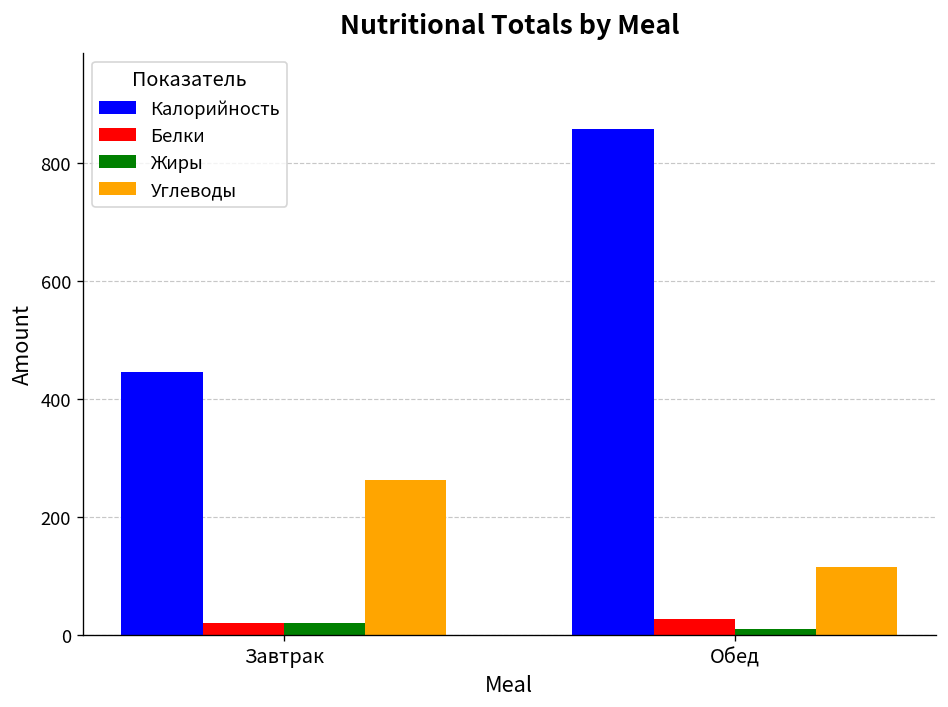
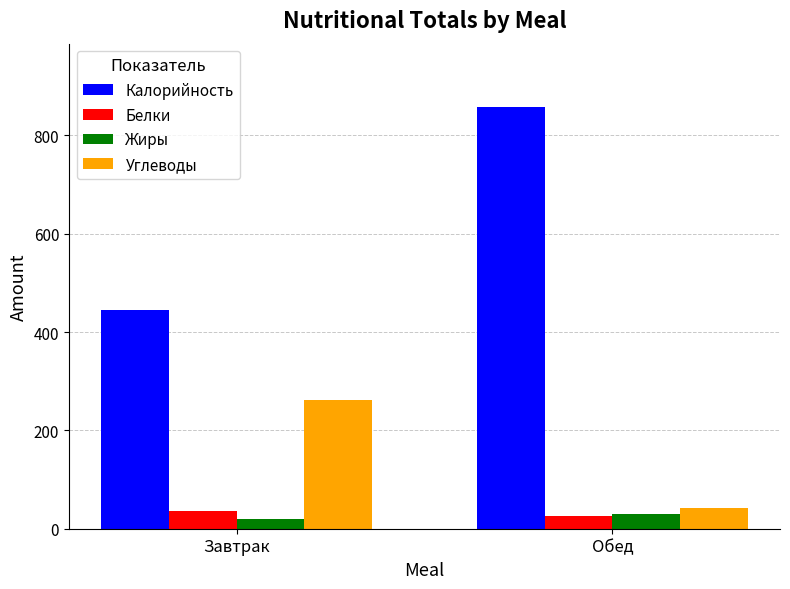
  {
    "Калорийность": {
      "Завтрак": 440,
      "Обед": 860
    },
    "Белки": {
-     "Завтрак": 20,
+     "Завтрак": 40,
      "Обед": 30
    },
    "Жиры": {
      "Завтрак": 20,
-     "Обед": 10
+     "Обед": 30
    },
    "Углеводы": {
      "Завтрак": 260,
-     "Обед": 110
+     "Обед": 40
    }
  }
